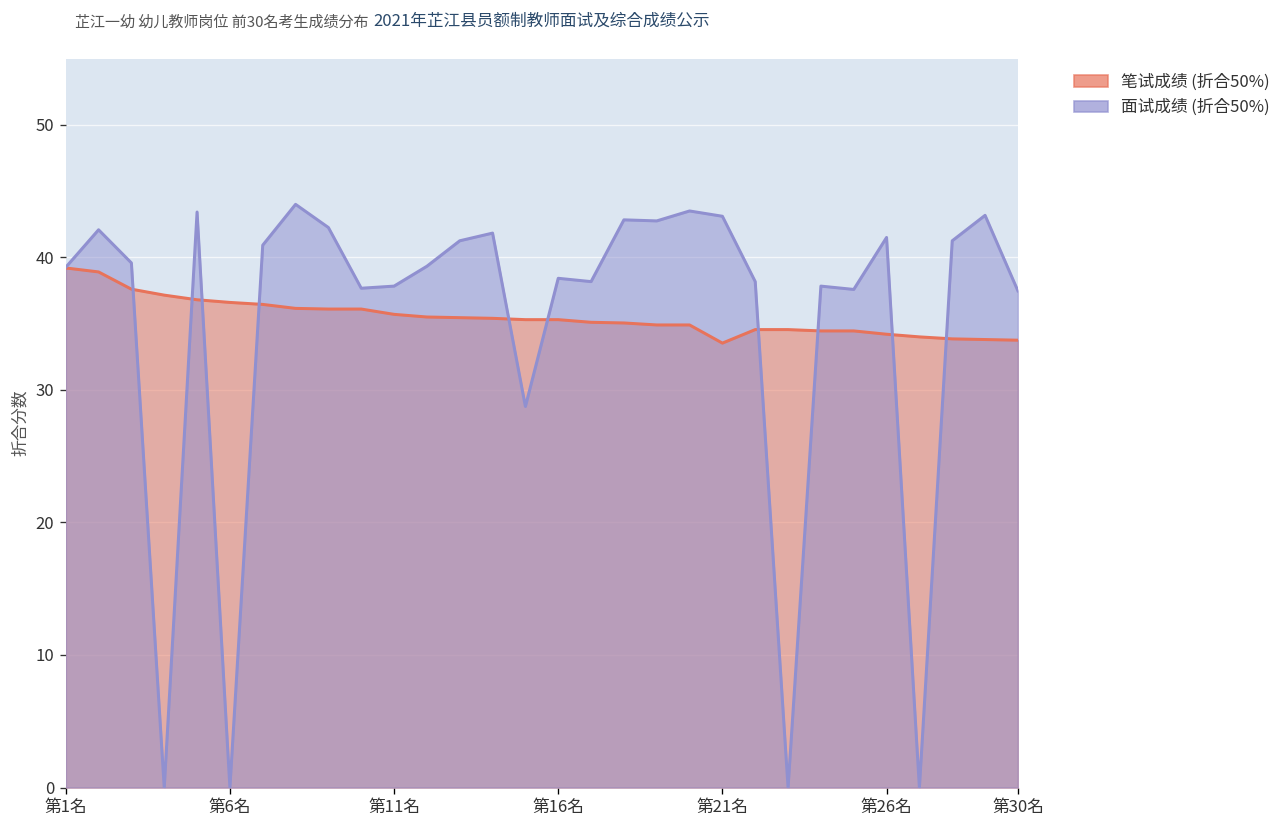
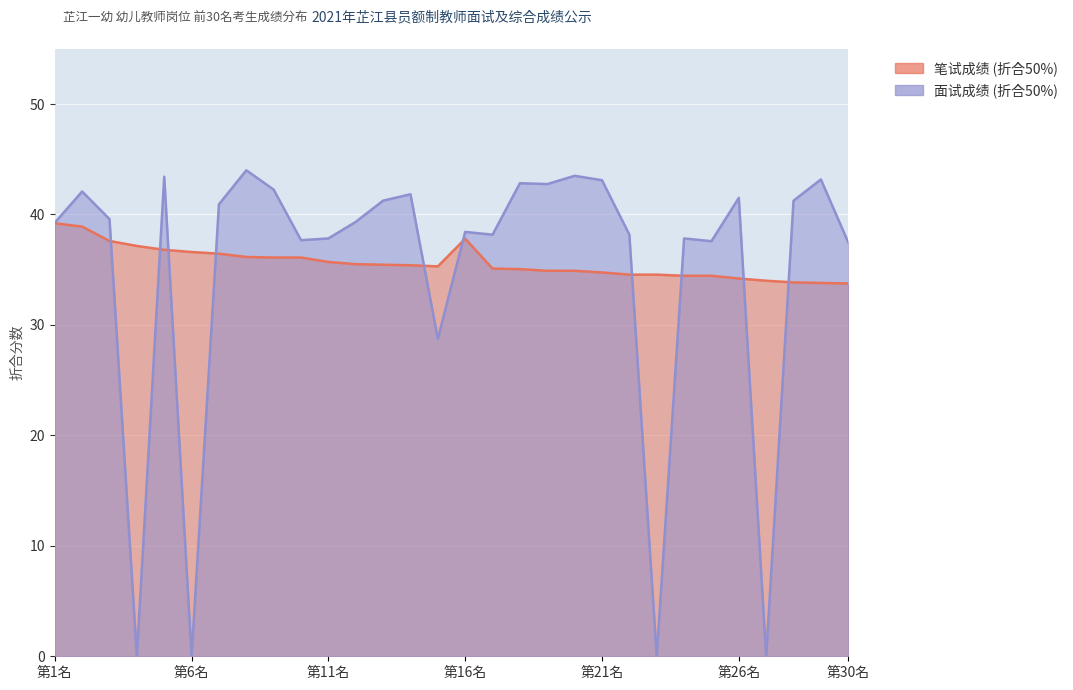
  {
    "笔试成绩 (折合50%)": {
      "第6名": 36.6,
      "第11名": 35.7,
-     "第16名": 35.3,
-     "第21名": 33.5,
+     "第16名": 37.8,
+     "第21名": 34.8,
      "第26名": 34.2,
      "第30名": 33.8
    },
    "面试成绩 (折合50%)": {
      "第6名": 0.0,
      "第11名": 37.8,
      "第16名": 38.4,
      "第21名": 43.1,
      "第26名": 41.5,
      "第30名": 37.5
    }
  }
